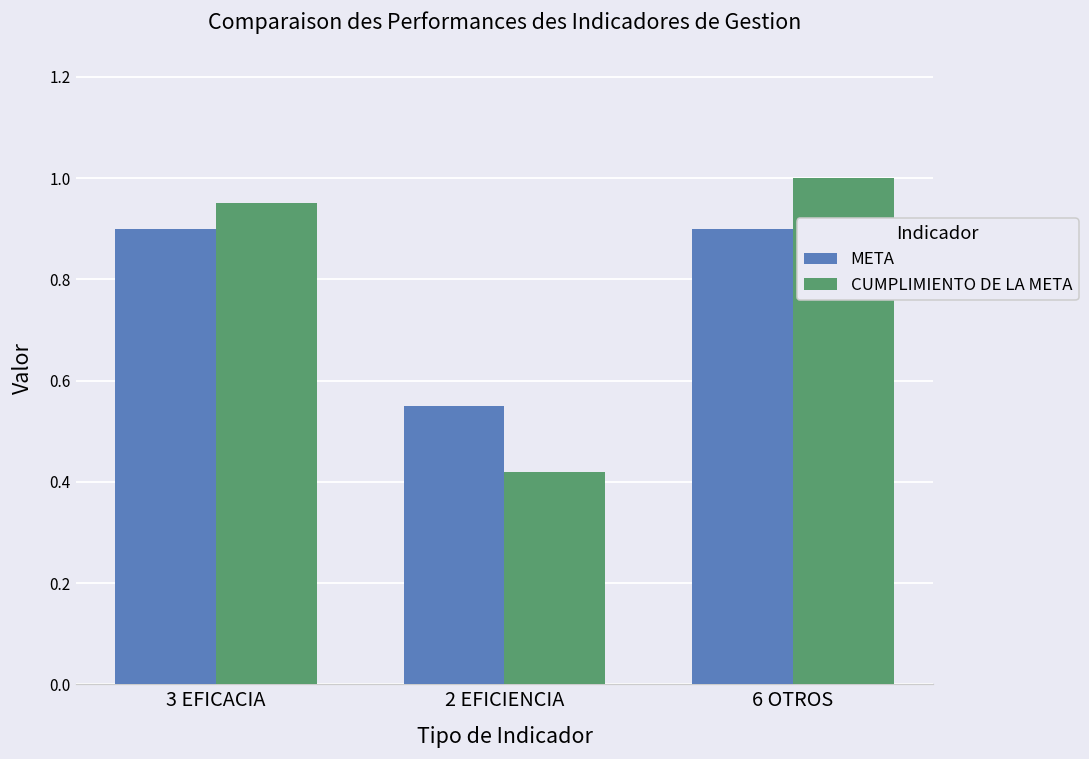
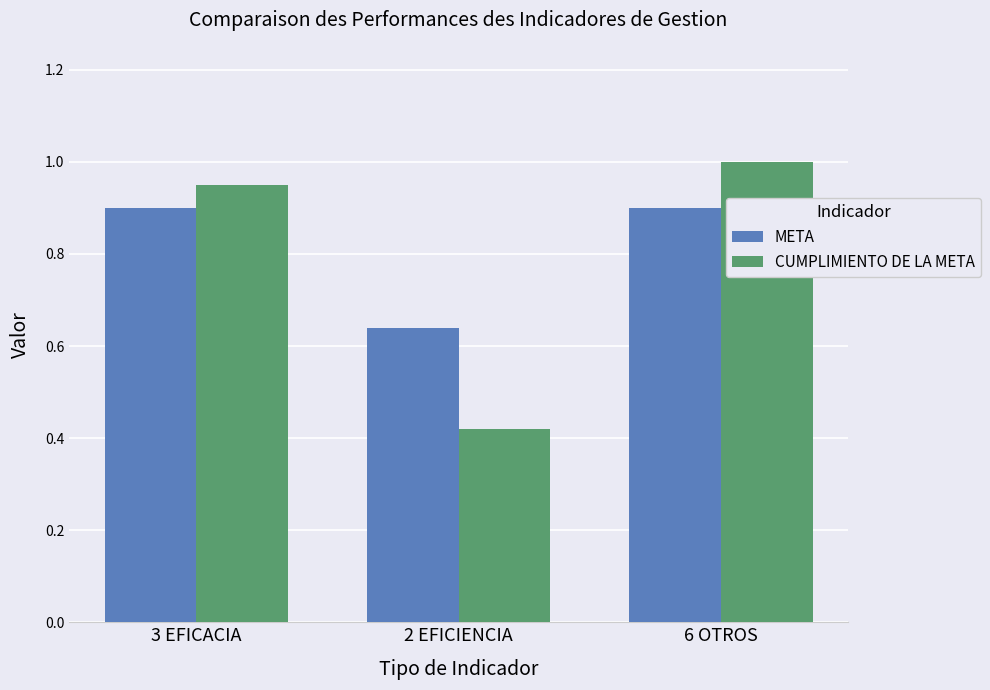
  {
    "META": {
      "3 EFICACIA": 0.90,
-     "2 EFICIENCIA": 0.55,
+     "2 EFICIENCIA": 0.64,
      "6 OTROS": 0.90
    },
    "CUMPLIMIENTO DE LA META": {
      "3 EFICACIA": 0.95,
      "2 EFICIENCIA": 0.42,
      "6 OTROS": 1.00
    }
  }
